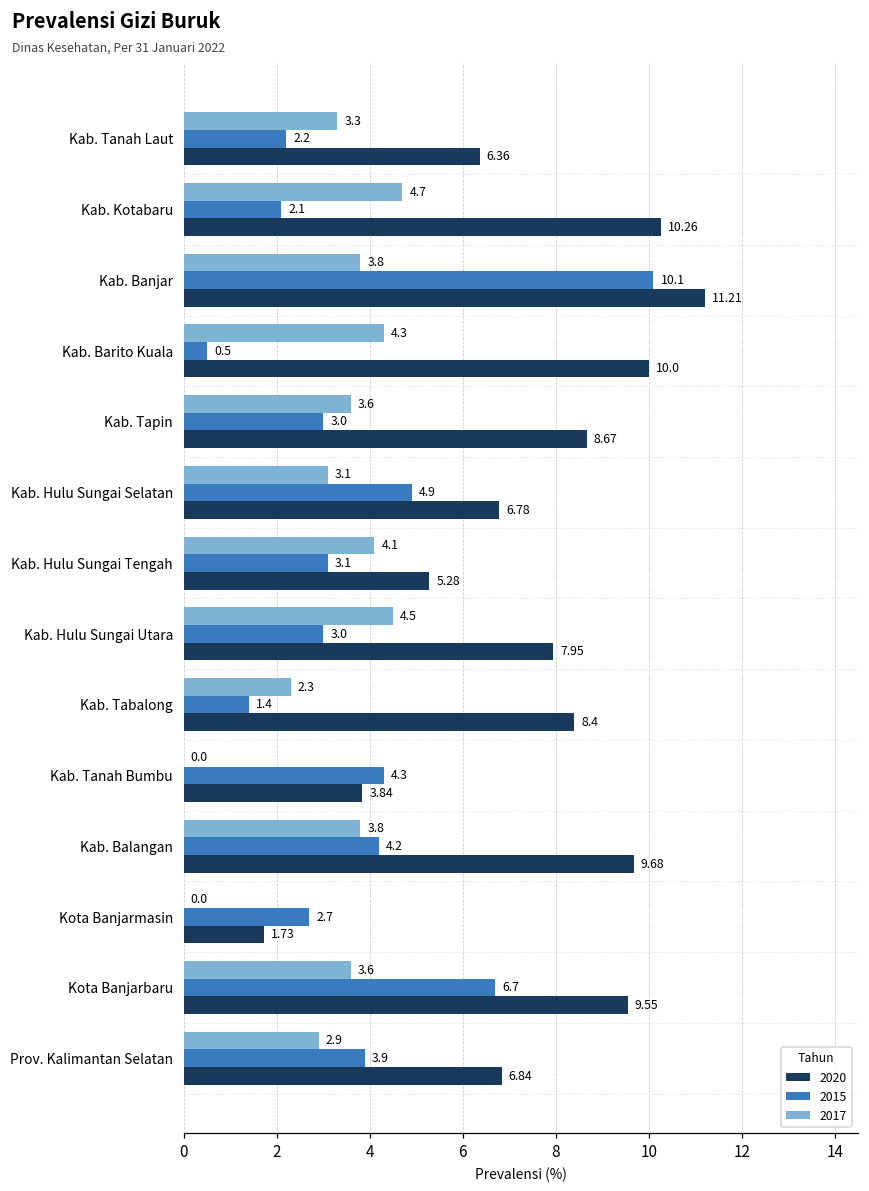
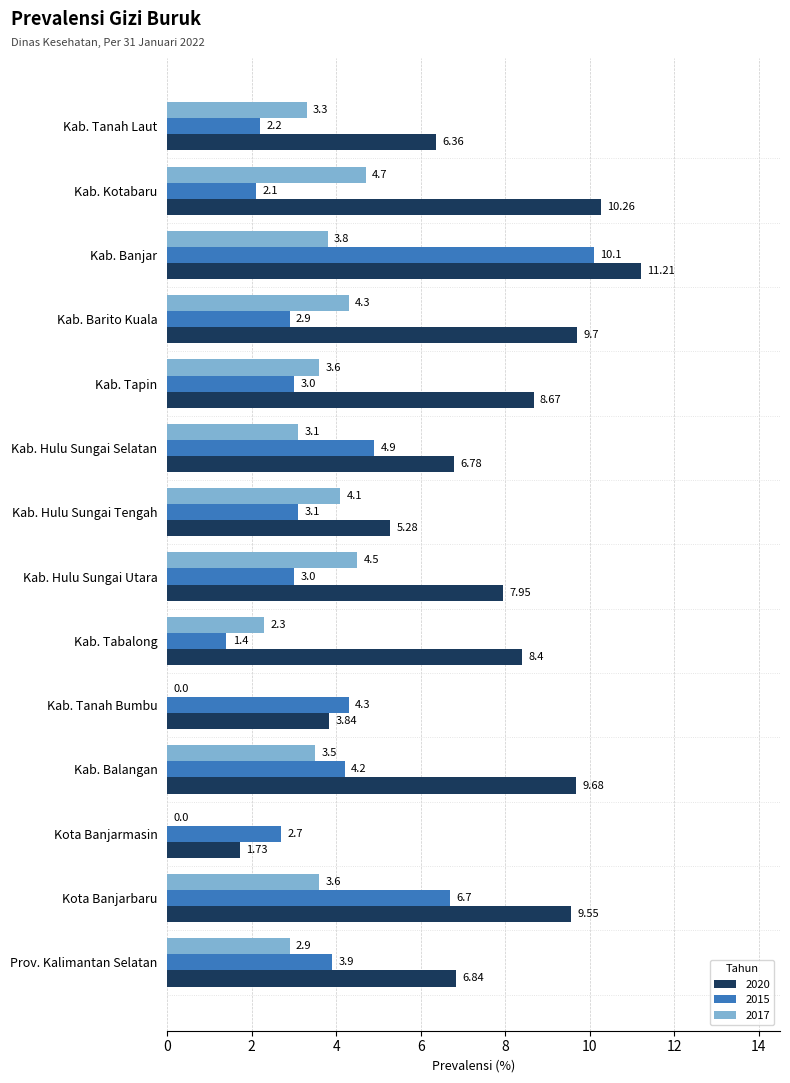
  {
    "2020": {
      "Kab. Tanah Laut": 6.36,
      "Kab. Kotabaru": 10.26,
      "Kab. Banjar": 11.21,
-     "Kab. Barito Kuala": 10.0,
+     "Kab. Barito Kuala": 9.7,
      "Kab. Tapin": 8.67,
      "Kab. Hulu Sungai Selatan": 6.78,
      "Kab. Hulu Sungai Tengah": 5.28,
      "Kab. Hulu Sungai Utara": 7.95,
      "Kab. Tabalong": 8.4,
      "Kab. Tanah Bumbu": 3.84,
      "Kab. Balangan": 9.68,
      "Kota Banjarmasin": 1.73,
      "Kota Banjarbaru": 9.55,
      "Prov. Kalimantan Selatan": 6.84
    },
    "2015": {
      "Kab. Tanah Laut": 2.2,
      "Kab. Kotabaru": 2.1,
      "Kab. Banjar": 10.1,
-     "Kab. Barito Kuala": 0.5,
+     "Kab. Barito Kuala": 2.9,
      "Kab. Tapin": 3.0,
      "Kab. Hulu Sungai Selatan": 4.9,
      "Kab. Hulu Sungai Tengah": 3.1,
      "Kab. Hulu Sungai Utara": 3.0,
      "Kab. Tabalong": 1.4,
      "Kab. Tanah Bumbu": 4.3,
      "Kab. Balangan": 4.2,
      "Kota Banjarmasin": 2.7,
      "Kota Banjarbaru": 6.7,
      "Prov. Kalimantan Selatan": 3.9
    },
    "2017": {
      "Kab. Tanah Laut": 3.3,
      "Kab. Kotabaru": 4.7,
      "Kab. Banjar": 3.8,
      "Kab. Barito Kuala": 4.3,
      "Kab. Tapin": 3.6,
      "Kab. Hulu Sungai Selatan": 3.1,
      "Kab. Hulu Sungai Tengah": 4.1,
      "Kab. Hulu Sungai Utara": 4.5,
      "Kab. Tabalong": 2.3,
      "Kab. Tanah Bumbu": 0.0,
-     "Kab. Balangan": 3.8,
+     "Kab. Balangan": 3.5,
      "Kota Banjarmasin": 0.0,
      "Kota Banjarbaru": 3.6,
      "Prov. Kalimantan Selatan": 2.9
    }
  }
